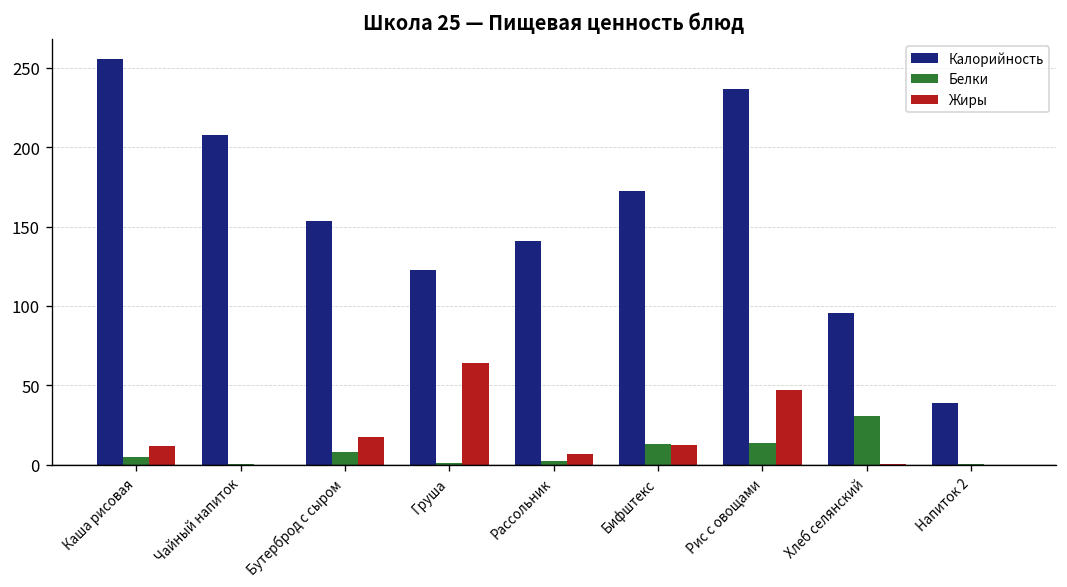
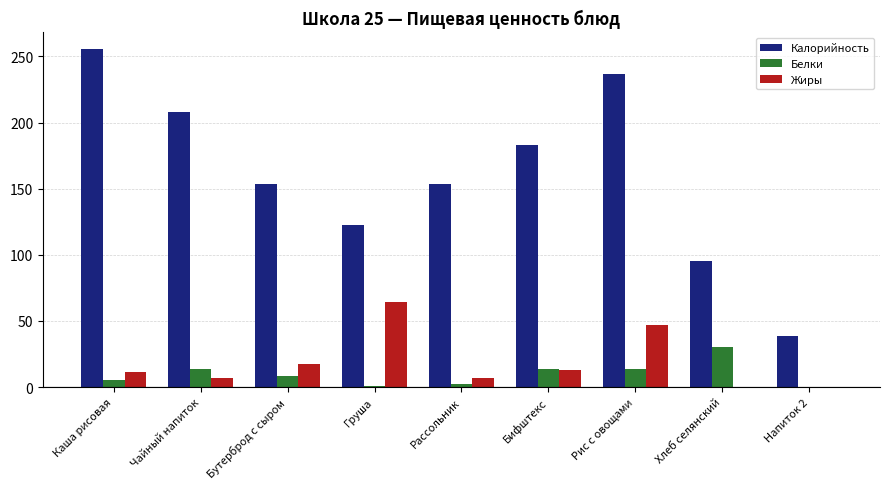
  {
    "Калорийность": {
      "Каша рисовая": 255,
      "Чайный напиток": 208,
      "Бутерброд с сыром": 153,
      "Груша": 123,
-     "Рассольник": 141,
-     "Бифштекс": 172,
+     "Рассольник": 154,
+     "Бифштекс": 183,
      "Рис с овощами": 237,
      "Хлеб селянский": 95,
      "Напиток 2": 39
    },
    "Белки": {
      "Каша рисовая": 5,
-     "Чайный напиток": 0,
+     "Чайный напиток": 14,
      "Бутерброд с сыром": 8,
      "Рассольник": 3,
      "Бифштекс": 13,
      "Рис с овощами": 14,
      "Хлеб селянский": 31
    },
    "Жиры": {
      "Каша рисовая": 12,
-     "Чайный напиток": 0,
+     "Чайный напиток": 7,
      "Бутерброд с сыром": 17,
      "Груша": 64,
      "Рассольник": 7,
      "Бифштекс": 13,
      "Рис с овощами": 47,
      "Напиток 2": 0
    }
  }
